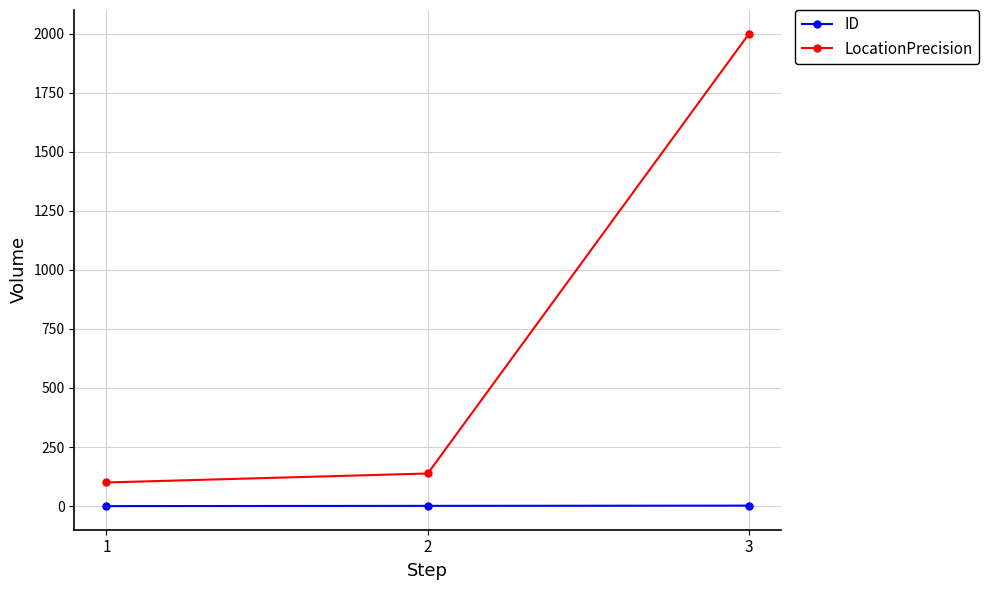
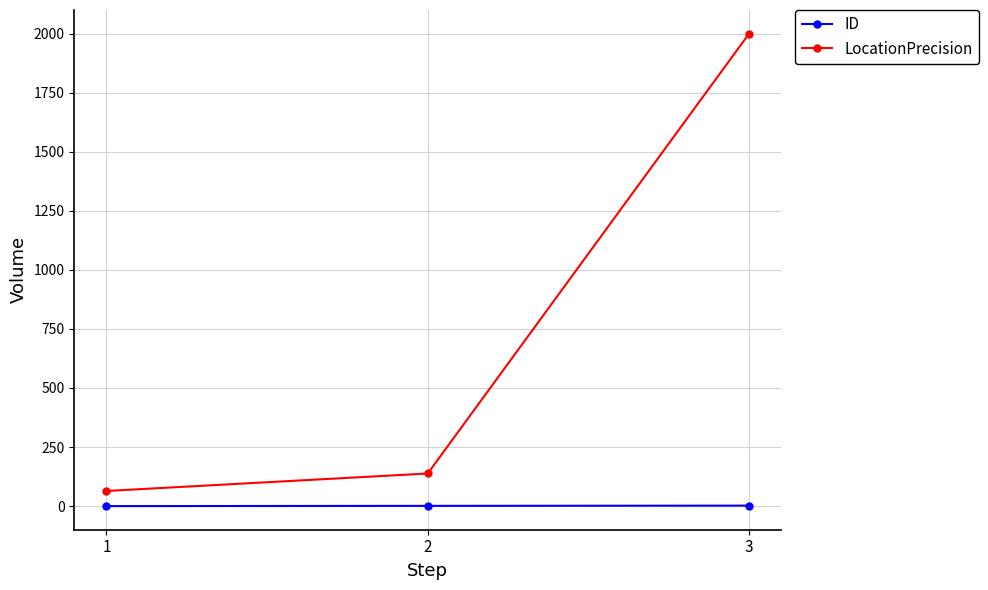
  {
    "ID": {
      "1": 0,
      "2": 0,
      "3": 0
    },
    "LocationPrecision": {
-     "1": 100,
+     "1": 60,
      "2": 140,
      "3": 2000
    }
  }
